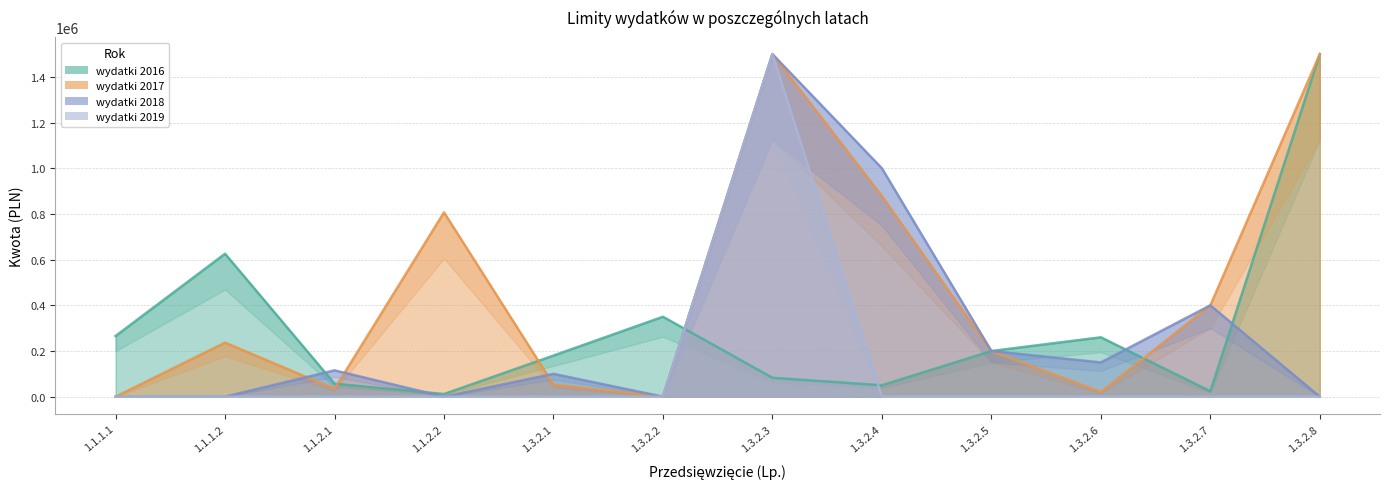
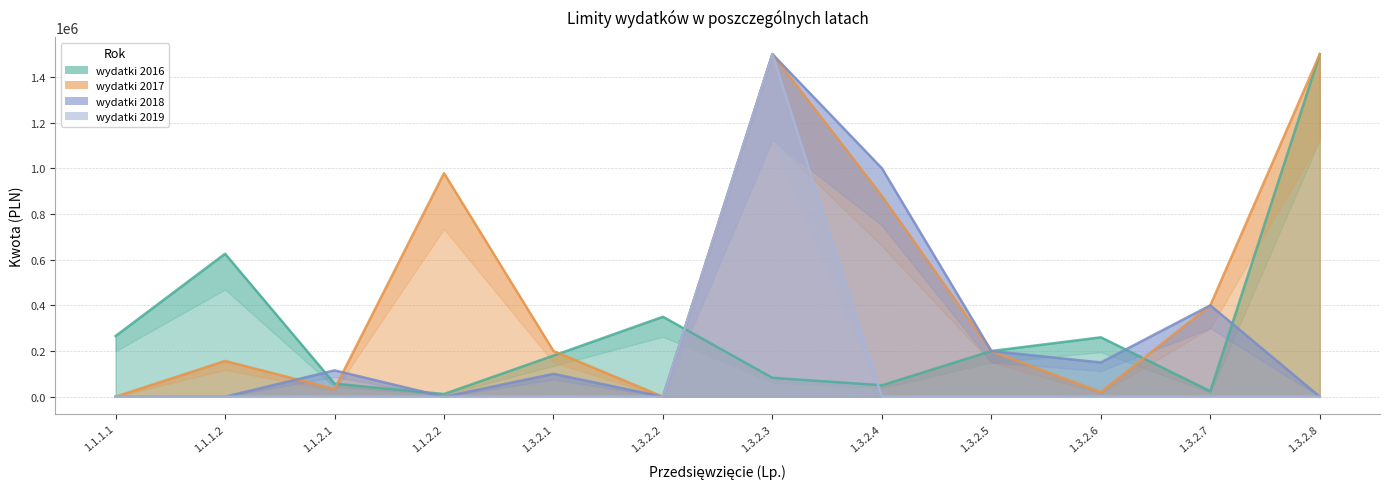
  {
    "wydatki 2017": {
-     "1.1.1.2": 240000,
+     "1.1.1.2": 160000,
      "1.1.2.1": 30000,
-     "1.1.2.2": 810000,
-     "1.3.2.1": 50000,
+     "1.1.2.2": 980000,
+     "1.3.2.1": 200000,
      "1.3.2.4": 880000,
      "1.3.2.6": 20000
    }
  }
